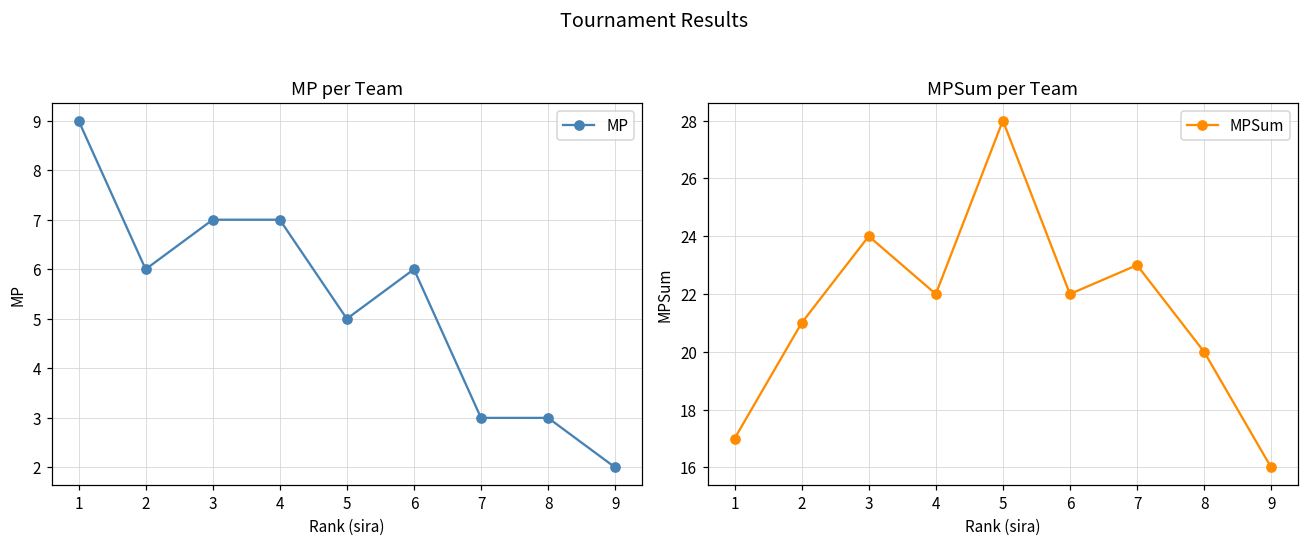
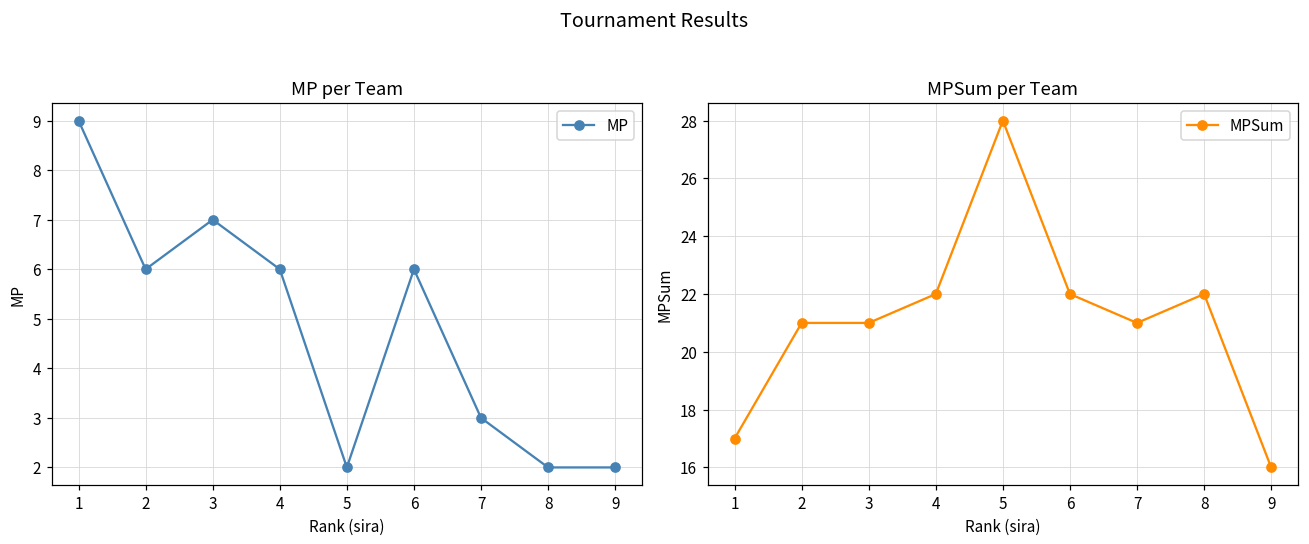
  {
    "MP per Team": {
      "1": 9,
      "2": 6,
      "3": 7,
-     "4": 7,
-     "5": 5,
+     "4": 6,
+     "5": 2,
      "6": 6,
      "7": 3,
-     "8": 3,
+     "8": 2,
      "9": 2
    },
    "MPSum per Team": {
      "1": 17,
      "2": 21,
-     "3": 24,
+     "3": 21,
      "4": 22,
      "5": 28,
      "6": 22,
-     "7": 23,
-     "8": 20,
+     "7": 21,
+     "8": 22,
      "9": 16
    }
  }
